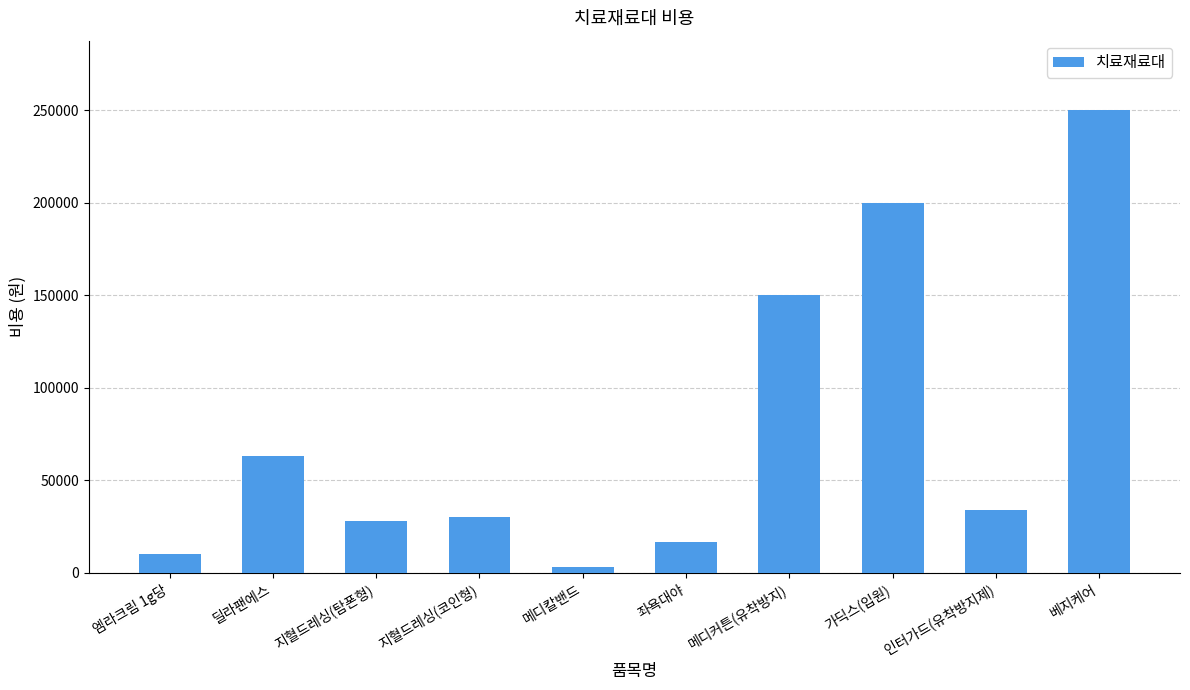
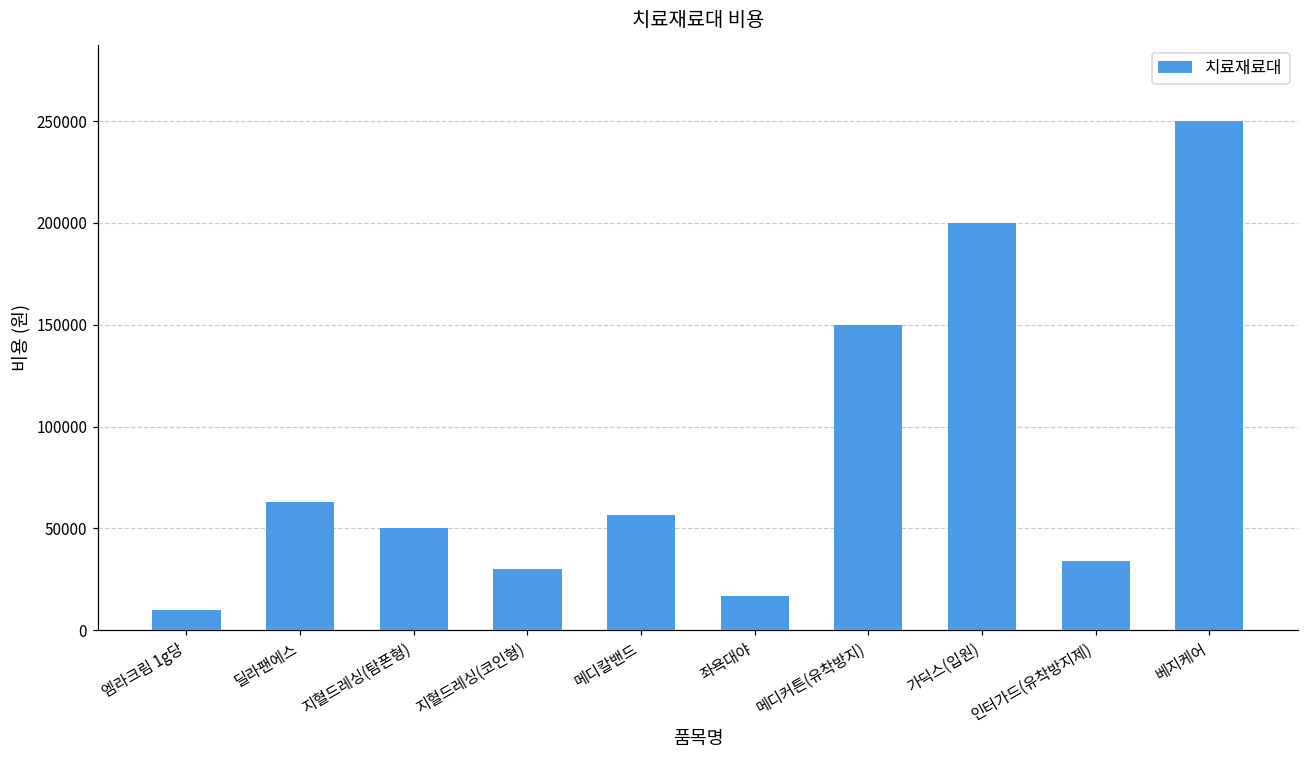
  {
    "엠라크림 1g당": 10000,
    "딜라팬에스": 63000,
-   "지혈드레싱(탐폰형)": 28000,
+   "지혈드레싱(탐폰형)": 50000,
    "지혈드레싱(코인형)": 30000,
-   "메디칼밴드": 3000,
+   "메디칼밴드": 57000,
    "좌욕대야": 17000,
    "메디커튼(유착방지)": 150000,
    "가딕스(입원)": 200000,
    "인터가드(유착방지제)": 34000,
    "베지케어": 250000
  }
